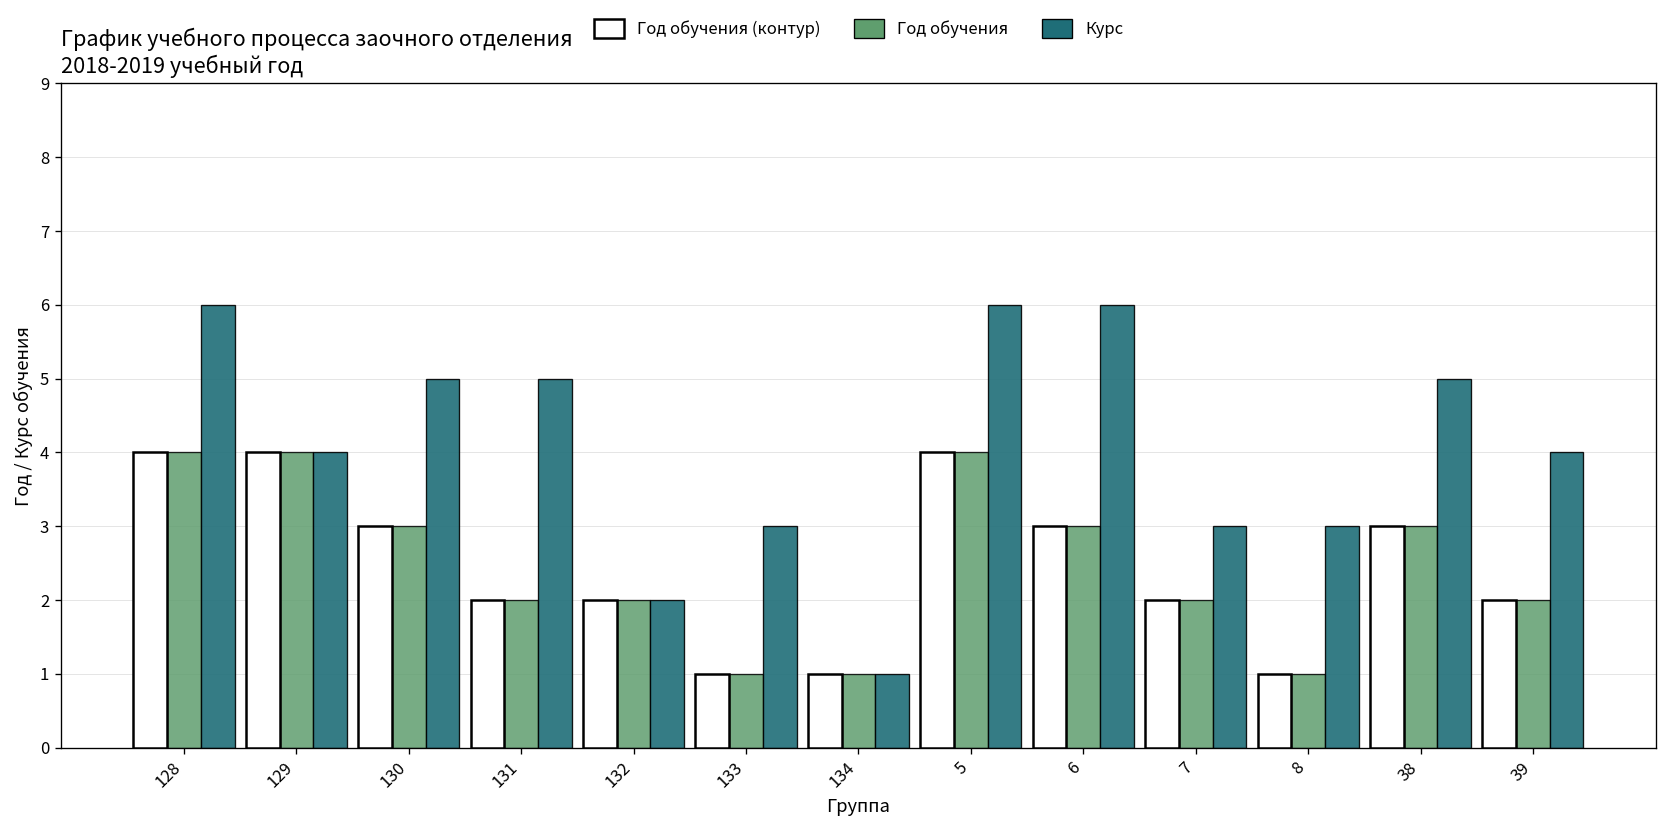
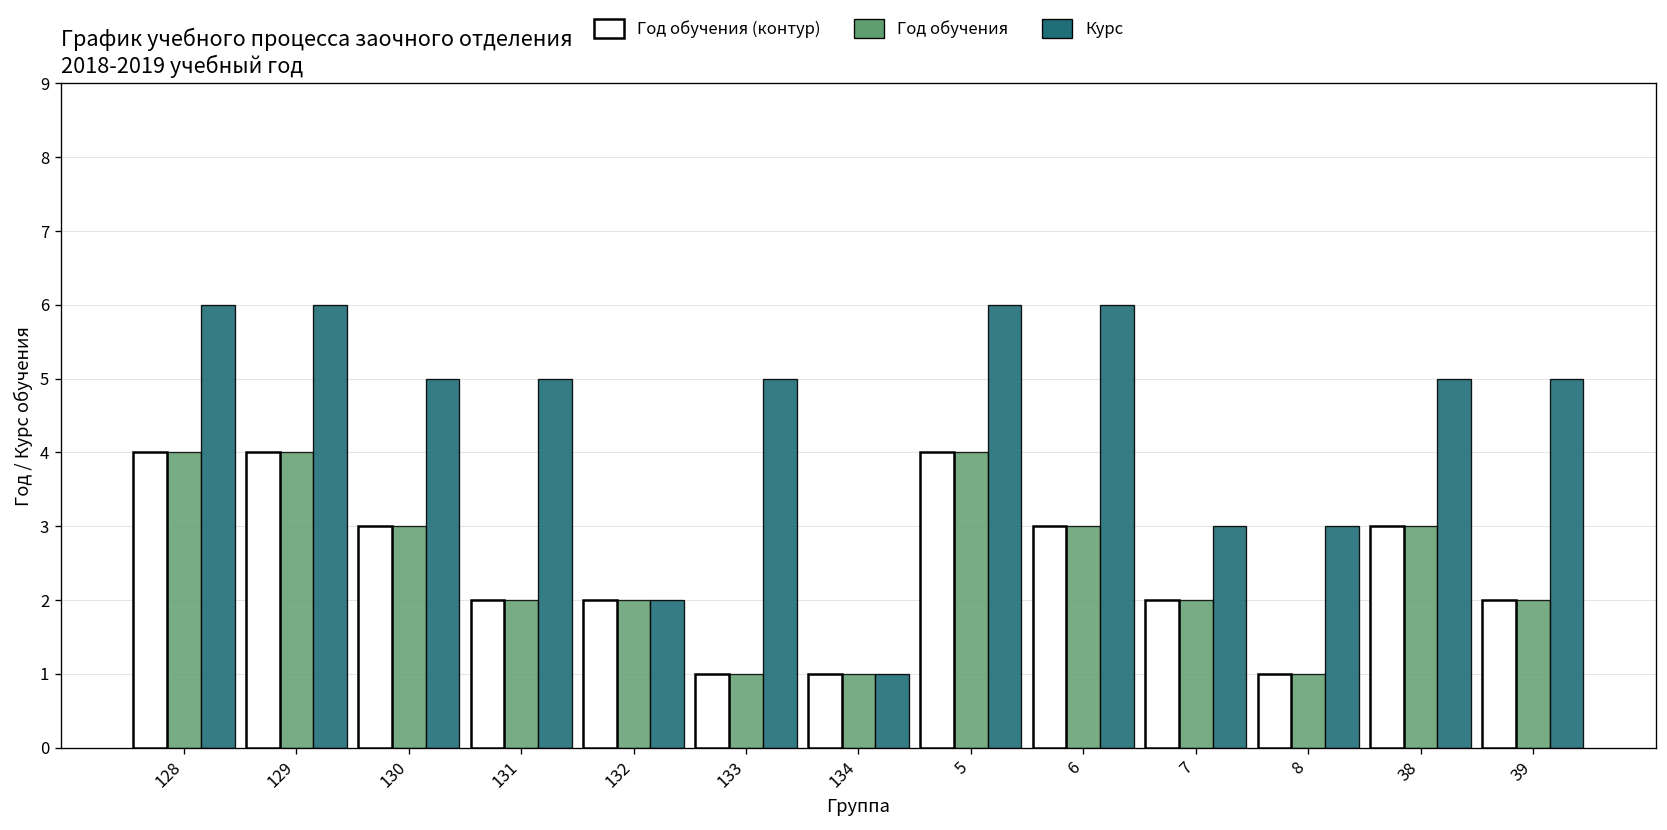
  {
    "Год обучения": {
      "128": 4,
      "129": 4,
      "130": 3,
      "131": 2,
      "132": 2,
      "133": 1,
      "134": 1,
      "5": 4,
      "6": 3,
      "7": 2,
      "8": 1,
      "38": 3,
      "39": 2
    },
    "Курс": {
      "128": 6,
-     "129": 4,
+     "129": 6,
      "130": 5,
      "131": 5,
      "132": 2,
-     "133": 3,
+     "133": 5,
      "134": 1,
      "5": 6,
      "6": 6,
      "7": 3,
      "8": 3,
      "38": 5,
-     "39": 4
+     "39": 5
    }
  }
